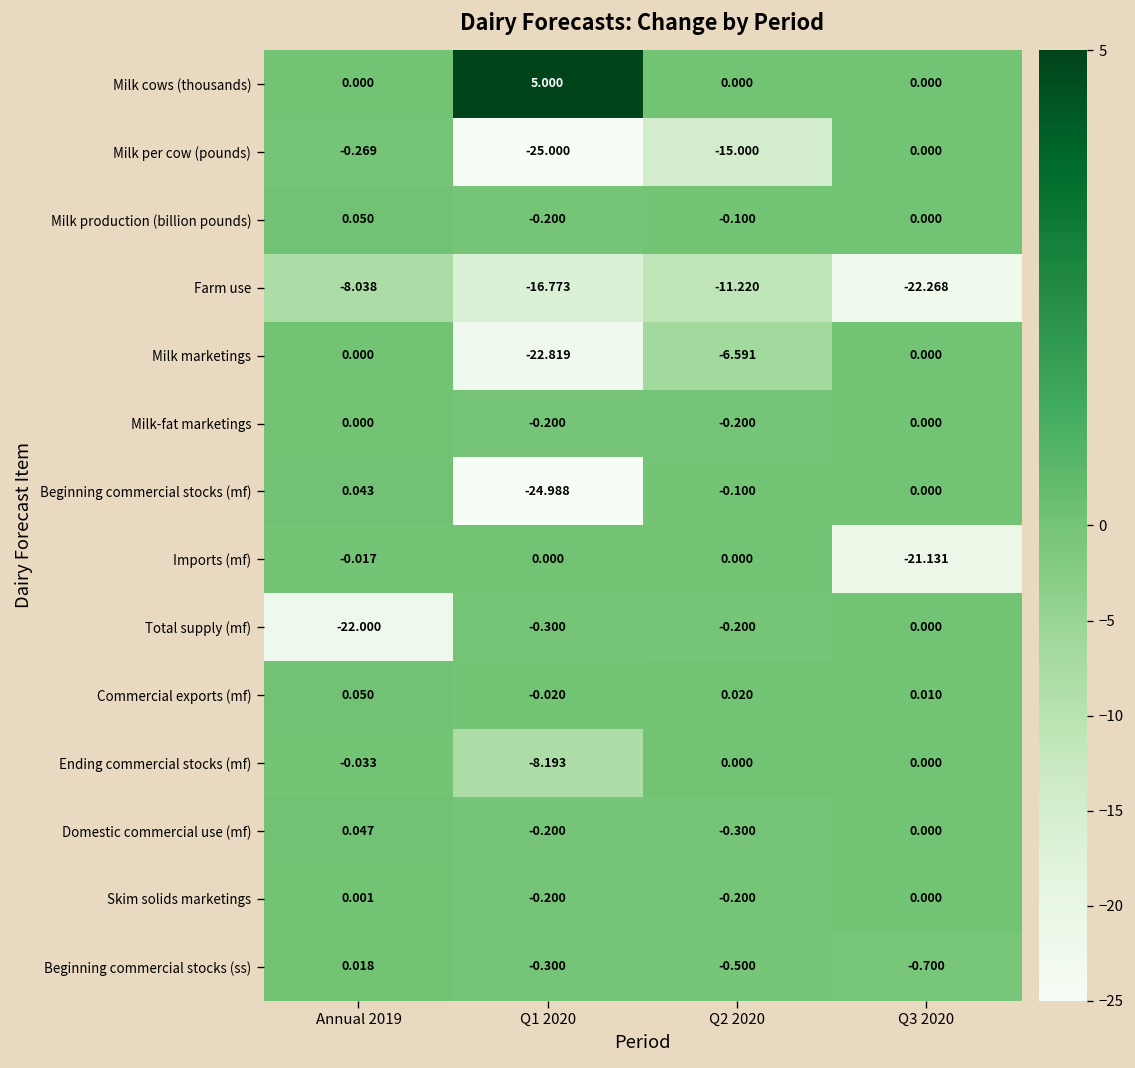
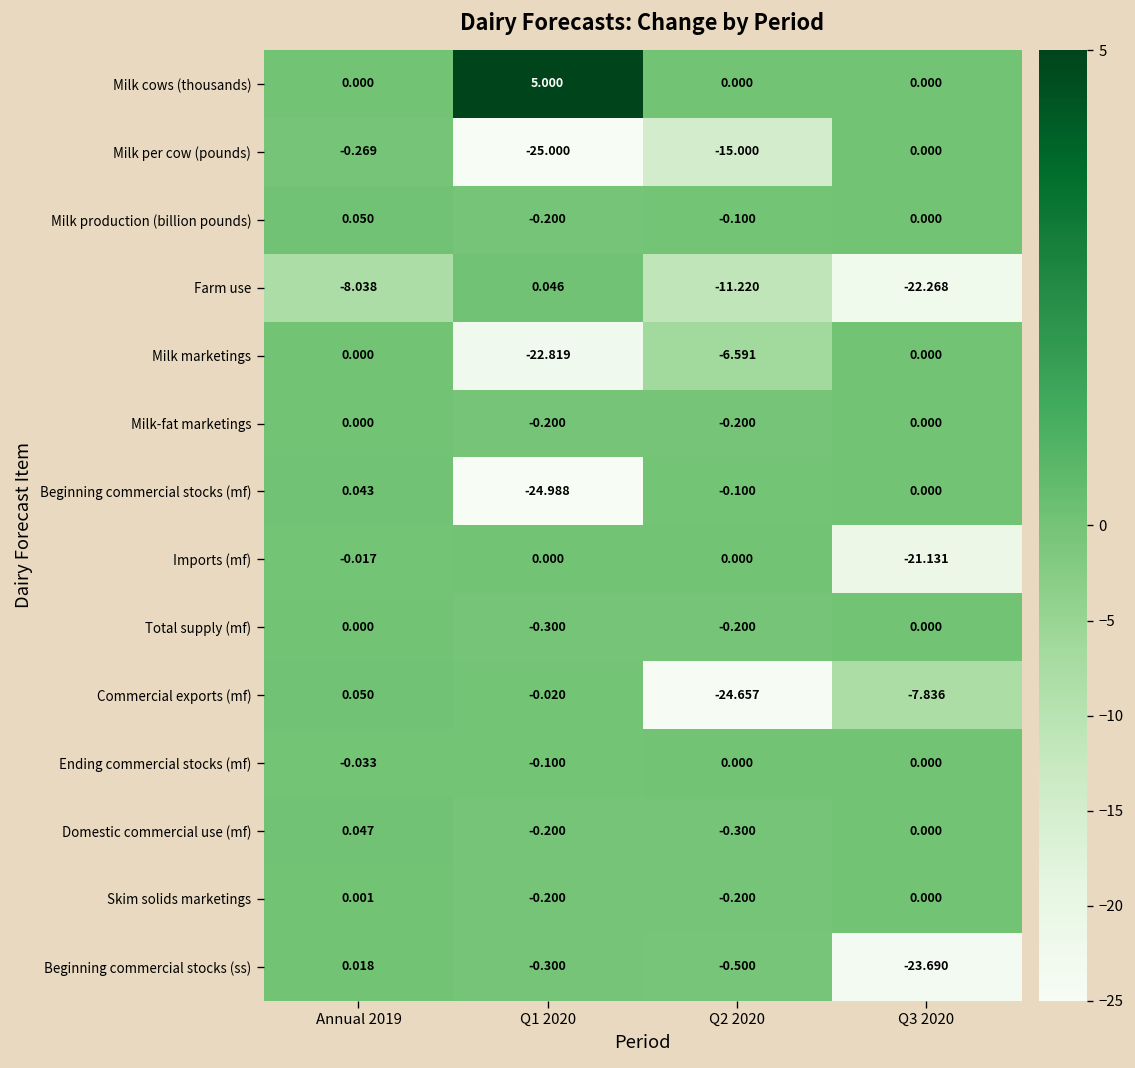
  {
    "Milk cows (thousands)": {
      "Annual 2019": 0.000,
      "Q1 2020": 5.000,
      "Q2 2020": 0.000,
      "Q3 2020": 0.000
    },
    "Milk per cow (pounds)": {
      "Annual 2019": -0.269,
      "Q1 2020": -25.000,
      "Q2 2020": -15.000,
      "Q3 2020": 0.000
    },
    "Milk production (billion pounds)": {
      "Annual 2019": 0.050,
      "Q1 2020": -0.200,
      "Q2 2020": -0.100,
      "Q3 2020": 0.000
    },
    "Farm use": {
      "Annual 2019": -8.038,
-     "Q1 2020": -16.773,
+     "Q1 2020": 0.046,
      "Q2 2020": -11.220,
      "Q3 2020": -22.268
    },
    "Milk marketings": {
      "Annual 2019": 0.000,
      "Q1 2020": -22.819,
      "Q2 2020": -6.591,
      "Q3 2020": 0.000
    },
    "Milk-fat marketings": {
      "Annual 2019": 0.000,
      "Q1 2020": -0.200,
      "Q2 2020": -0.200,
      "Q3 2020": 0.000
    },
    "Beginning commercial stocks (mf)": {
      "Annual 2019": 0.043,
      "Q1 2020": -24.988,
      "Q2 2020": -0.100,
      "Q3 2020": 0.000
    },
    "Imports (mf)": {
      "Annual 2019": -0.017,
      "Q1 2020": 0.000,
      "Q2 2020": 0.000,
      "Q3 2020": -21.131
    },
    "Total supply (mf)": {
-     "Annual 2019": -22.000,
+     "Annual 2019": 0.000,
      "Q1 2020": -0.300,
      "Q2 2020": -0.200,
      "Q3 2020": 0.000
    },
    "Commercial exports (mf)": {
      "Annual 2019": 0.050,
      "Q1 2020": -0.020,
-     "Q2 2020": 0.020,
-     "Q3 2020": 0.010
+     "Q2 2020": -24.657,
+     "Q3 2020": -7.836
    },
    "Ending commercial stocks (mf)": {
      "Annual 2019": -0.033,
-     "Q1 2020": -8.193,
+     "Q1 2020": -0.100,
      "Q2 2020": 0.000,
      "Q3 2020": 0.000
    },
    "Domestic commercial use (mf)": {
      "Annual 2019": 0.047,
      "Q1 2020": -0.200,
      "Q2 2020": -0.300,
      "Q3 2020": 0.000
    },
    "Skim solids marketings": {
      "Annual 2019": 0.001,
      "Q1 2020": -0.200,
      "Q2 2020": -0.200,
      "Q3 2020": 0.000
    },
    "Beginning commercial stocks (ss)": {
      "Annual 2019": 0.018,
      "Q1 2020": -0.300,
      "Q2 2020": -0.500,
-     "Q3 2020": -0.700
+     "Q3 2020": -23.690
    }
  }
